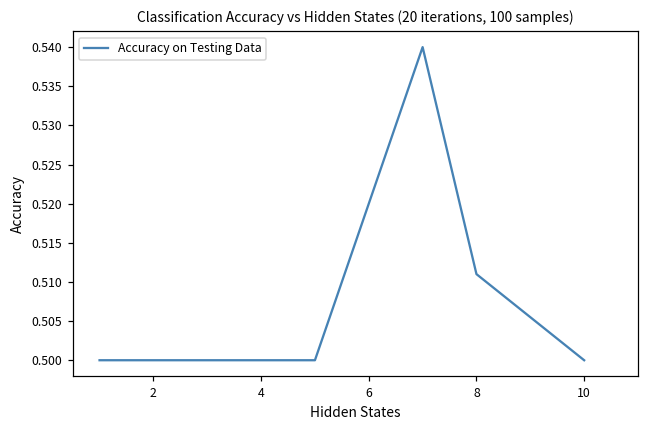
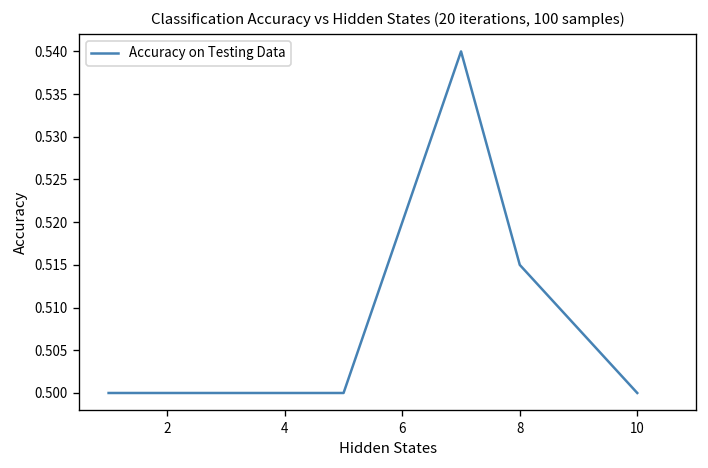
  {
    "2": 0.500,
    "4": 0.500,
-   "8": 0.511,
+   "8": 0.515,
    "10": 0.500
  }
